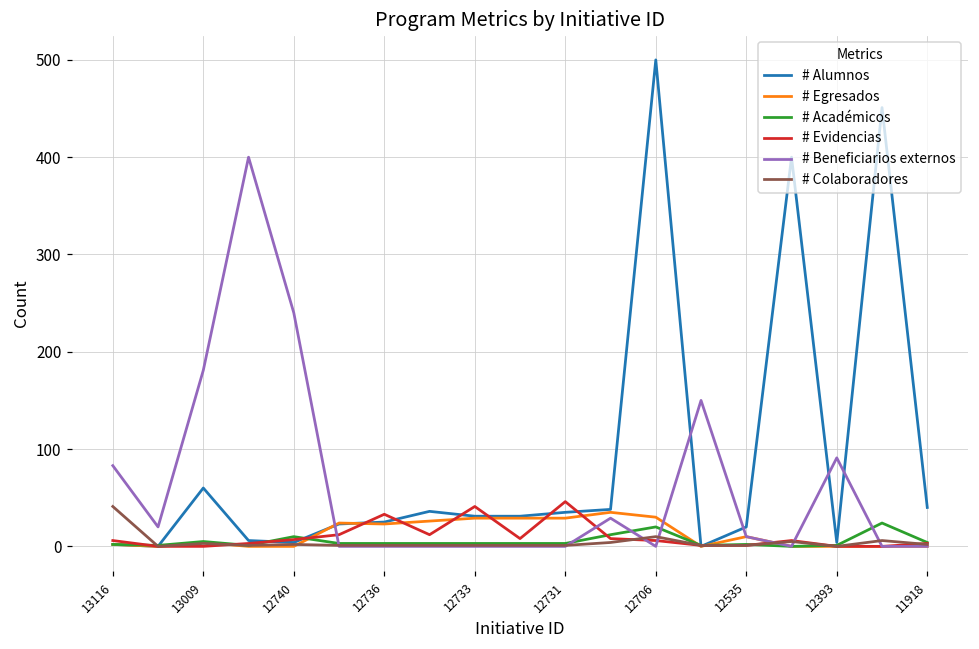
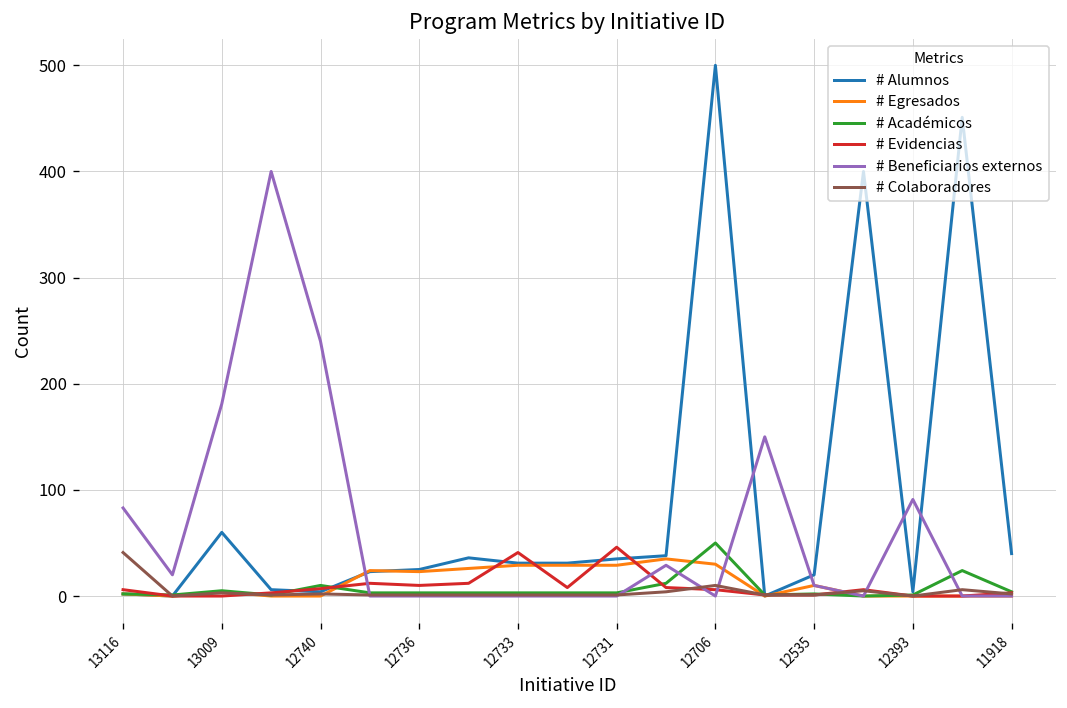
  {
    "# Alumnos": {
      "13009": 60,
      "12731": 40,
      "12706": 500,
      "12535": 20,
      "12393": 0,
      "11918": 40
    },
    "# Egresados": {
      "12731": 30,
      "12706": 30
    },
    "# Académicos": {
      "12740": 10,
-     "12706": 20
+     "12706": 50
    },
    "# Evidencias": {
      "13116": 10,
      "13009": 0,
      "12740": 10,
-     "12736": 30,
+     "12736": 10,
      "12733": 40,
      "12731": 50,
      "12706": 10
    },
    "# Beneficiarios externos": {
      "13116": 80,
      "13009": 180,
      "12740": 240,
      "12706": 0,
      "12393": 90
    },
    "# Colaboradores": {
      "13116": 40,
      "12706": 10
    }
  }
